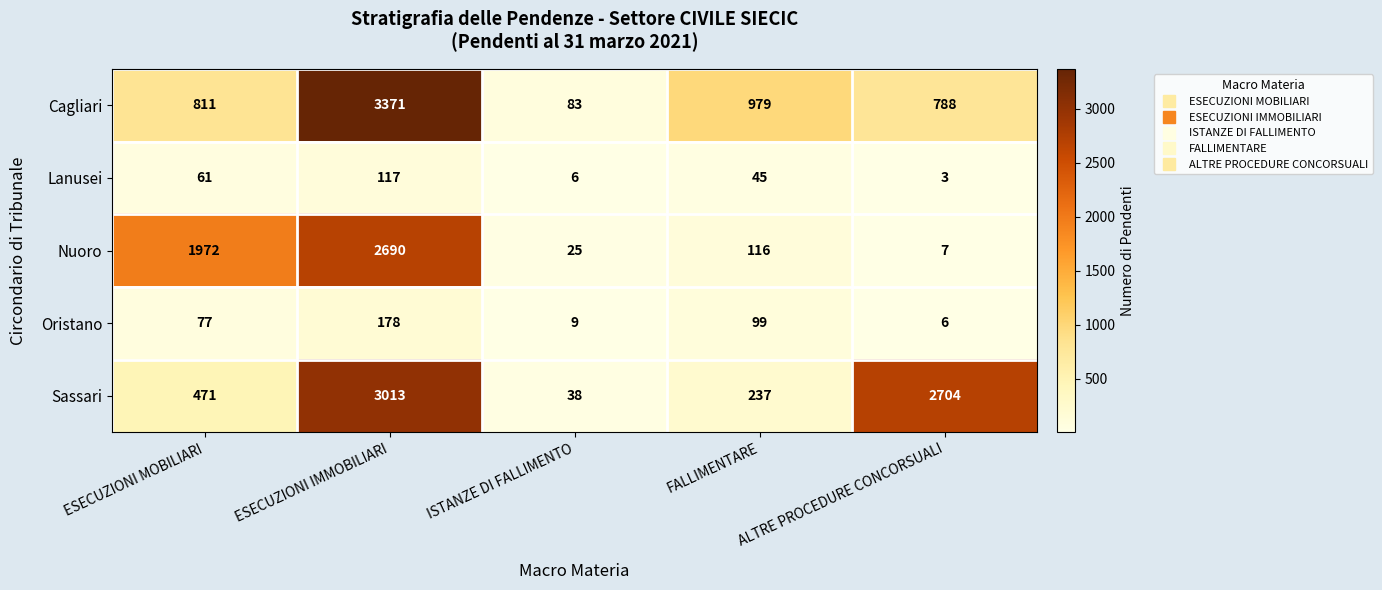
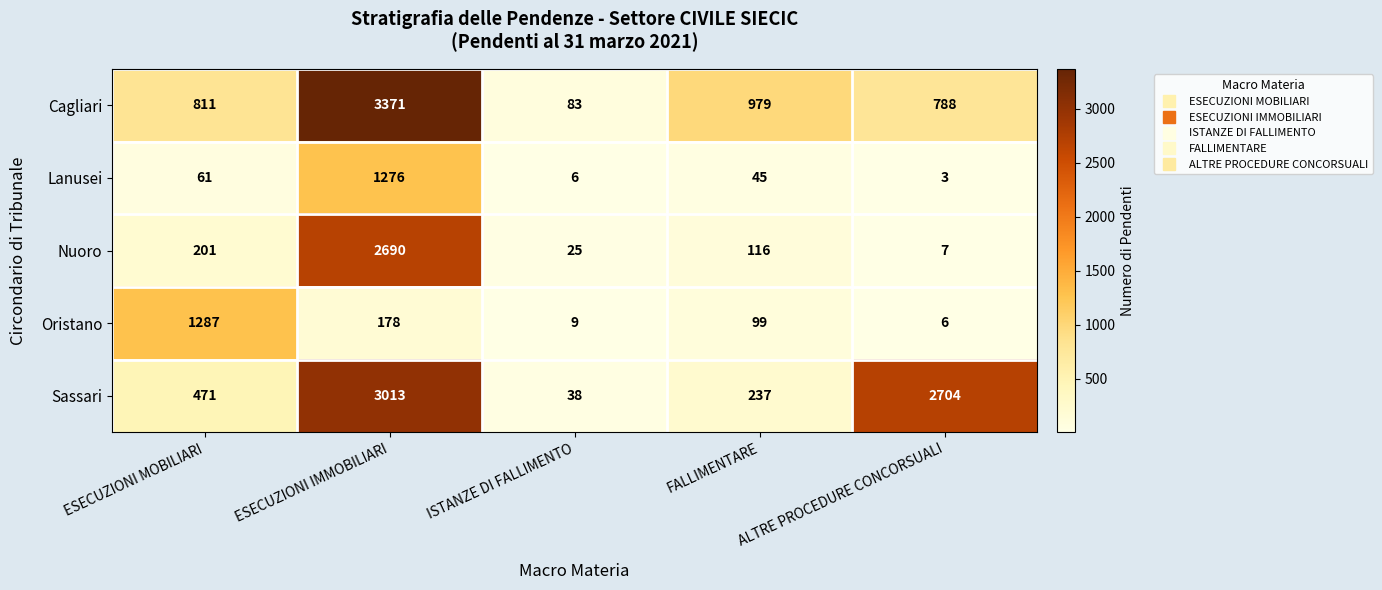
  {
    "Cagliari": {
      "ESECUZIONI MOBILIARI": 811,
      "ESECUZIONI IMMOBILIARI": 3371,
      "ISTANZE DI FALLIMENTO": 83,
      "FALLIMENTARE": 979,
      "ALTRE PROCEDURE CONCORSUALI": 788
    },
    "Lanusei": {
      "ESECUZIONI MOBILIARI": 61,
-     "ESECUZIONI IMMOBILIARI": 117,
+     "ESECUZIONI IMMOBILIARI": 1276,
      "ISTANZE DI FALLIMENTO": 6,
      "FALLIMENTARE": 45,
      "ALTRE PROCEDURE CONCORSUALI": 3
    },
    "Nuoro": {
-     "ESECUZIONI MOBILIARI": 1972,
+     "ESECUZIONI MOBILIARI": 201,
      "ESECUZIONI IMMOBILIARI": 2690,
      "ISTANZE DI FALLIMENTO": 25,
      "FALLIMENTARE": 116,
      "ALTRE PROCEDURE CONCORSUALI": 7
    },
    "Oristano": {
-     "ESECUZIONI MOBILIARI": 77,
+     "ESECUZIONI MOBILIARI": 1287,
      "ESECUZIONI IMMOBILIARI": 178,
      "ISTANZE DI FALLIMENTO": 9,
      "FALLIMENTARE": 99,
      "ALTRE PROCEDURE CONCORSUALI": 6
    },
    "Sassari": {
      "ESECUZIONI MOBILIARI": 471,
      "ESECUZIONI IMMOBILIARI": 3013,
      "ISTANZE DI FALLIMENTO": 38,
      "FALLIMENTARE": 237,
      "ALTRE PROCEDURE CONCORSUALI": 2704
    }
  }
